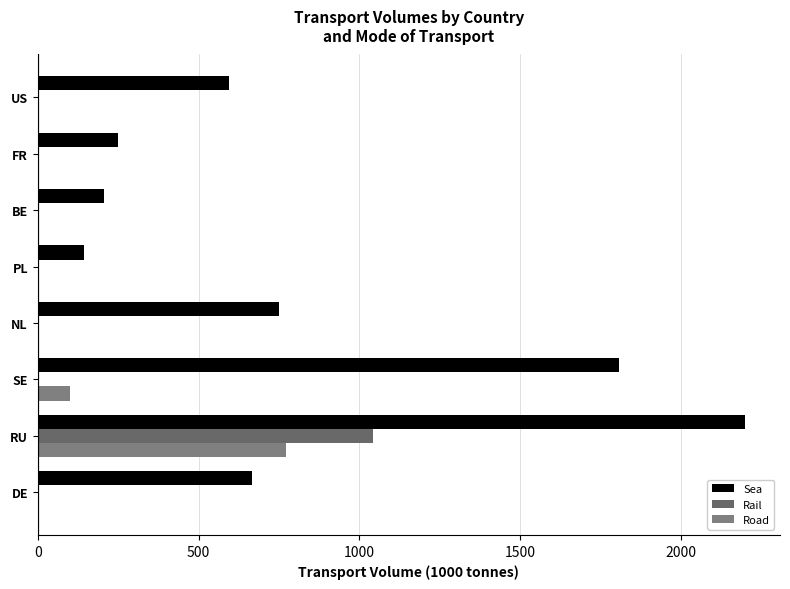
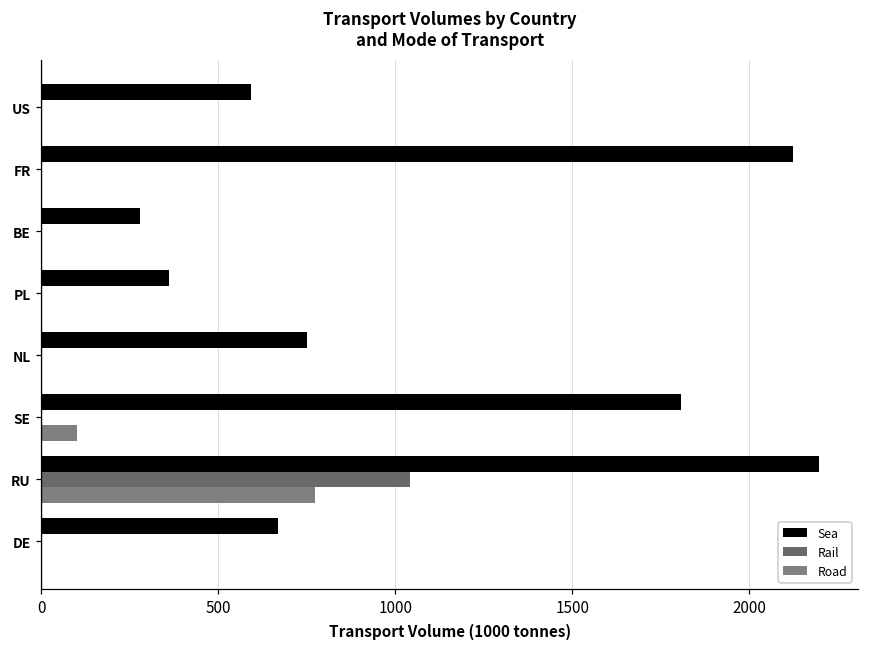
  {
    "Sea": {
      "US": 590,
-     "FR": 250,
-     "BE": 210,
-     "PL": 150,
+     "FR": 2120,
+     "BE": 280,
+     "PL": 360,
      "NL": 750,
      "SE": 1810,
      "RU": 2200,
      "DE": 670
    }
  }
